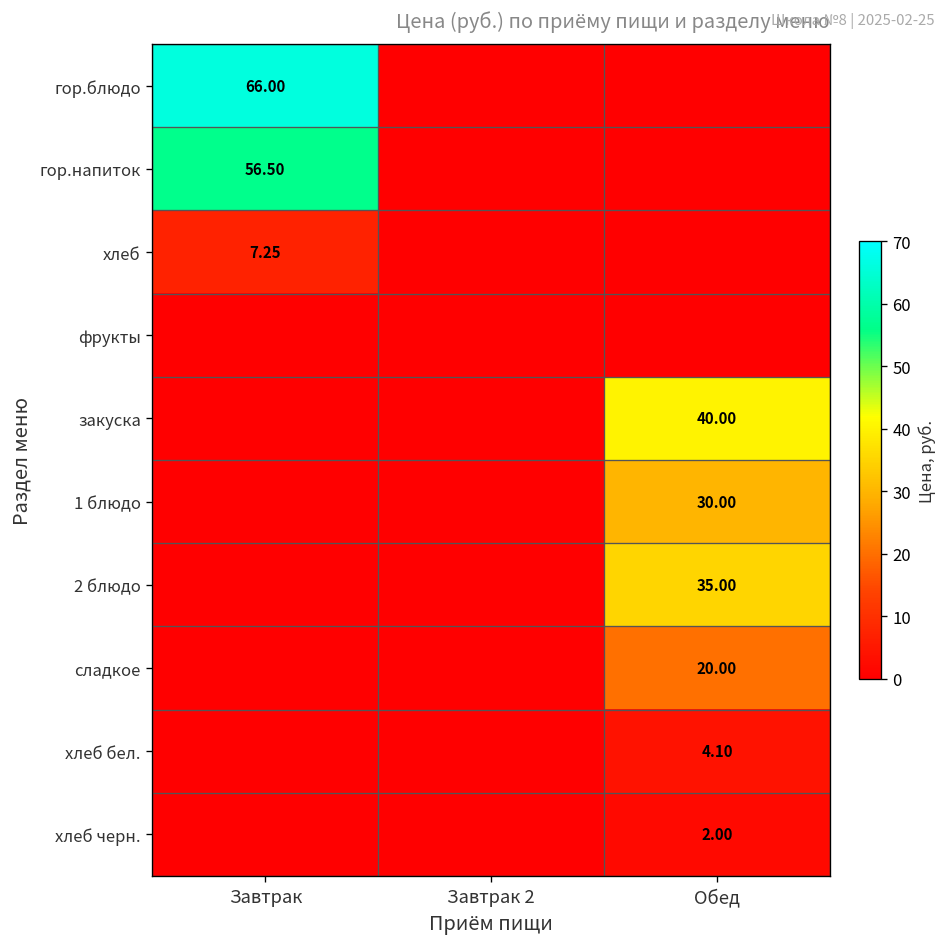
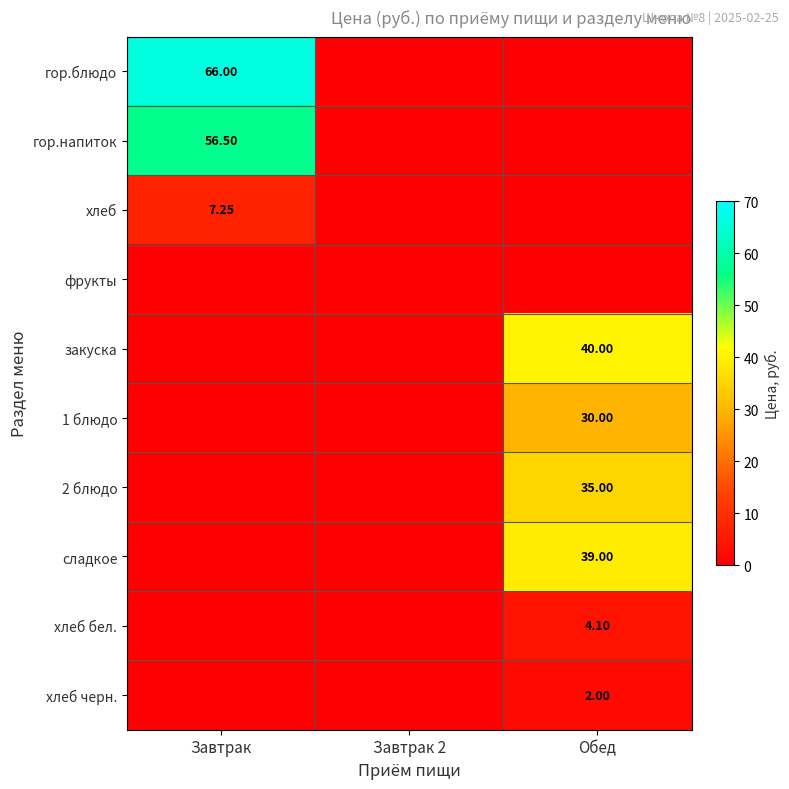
  {
    "гор.блюдо": {
      "Завтрак": 66.00
    },
    "гор.напиток": {
      "Завтрак": 56.50
    },
    "хлеб": {
      "Завтрак": 7.25
    },
    "закуска": {
      "Обед": 40.00
    },
    "1 блюдо": {
      "Обед": 30.00
    },
    "2 блюдо": {
      "Обед": 35.00
    },
    "сладкое": {
-     "Обед": 20.00
+     "Обед": 39.00
    },
    "хлеб бел.": {
      "Обед": 4.10
    },
    "хлеб черн.": {
      "Обед": 2.00
    }
  }
